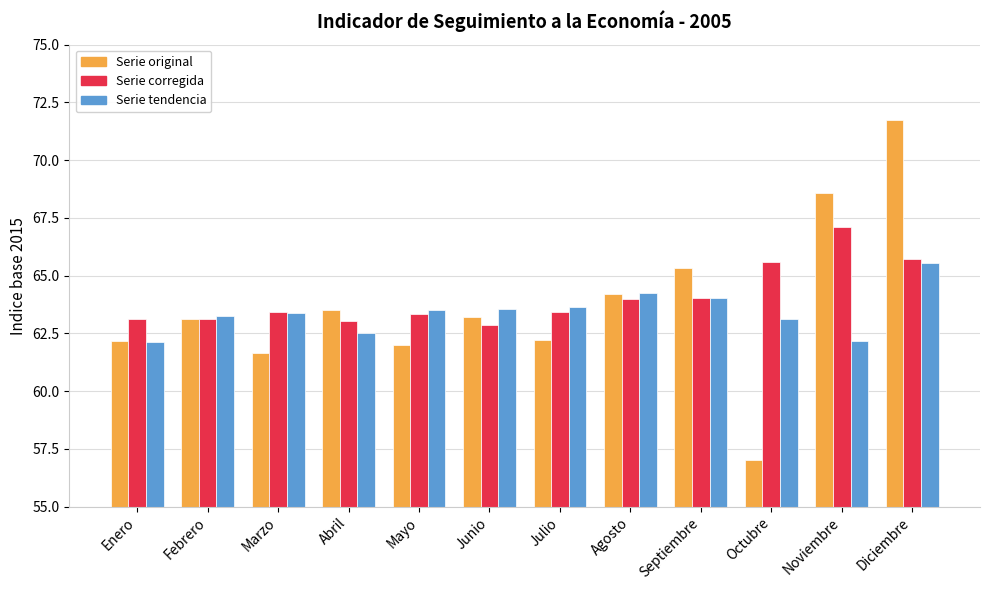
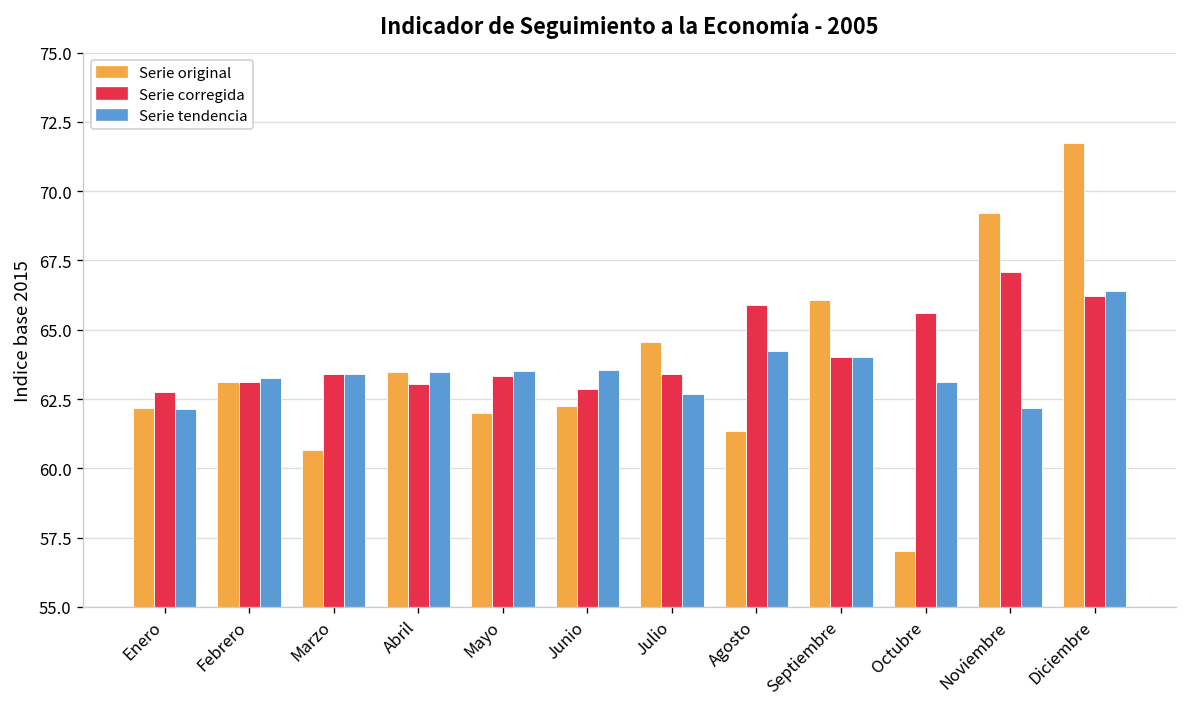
  {
    "Serie original": {
      "Enero": 62.2,
      "Febrero": 63.1,
-     "Marzo": 61.7,
+     "Marzo": 60.7,
      "Abril": 63.5,
      "Mayo": 62.0,
-     "Junio": 63.2,
-     "Julio": 62.2,
-     "Agosto": 64.2,
-     "Septiembre": 65.3,
+     "Junio": 62.2,
+     "Julio": 64.6,
+     "Agosto": 61.4,
+     "Septiembre": 66.1,
      "Octubre": 57.0,
-     "Noviembre": 68.6,
+     "Noviembre": 69.2,
      "Diciembre": 71.7
    },
    "Serie corregida": {
-     "Enero": 63.1,
+     "Enero": 62.8,
      "Febrero": 63.1,
      "Marzo": 63.4,
      "Abril": 63.0,
      "Mayo": 63.3,
      "Junio": 62.9,
      "Julio": 63.4,
-     "Agosto": 64.0,
+     "Agosto": 65.9,
      "Septiembre": 64.0,
      "Octubre": 65.6,
      "Noviembre": 67.1,
-     "Diciembre": 65.7
+     "Diciembre": 66.2
    },
    "Serie tendencia": {
      "Enero": 62.1,
      "Febrero": 63.3,
      "Marzo": 63.4,
-     "Abril": 62.5,
+     "Abril": 63.5,
      "Mayo": 63.5,
      "Junio": 63.6,
-     "Julio": 63.7,
+     "Julio": 62.7,
      "Agosto": 64.3,
      "Septiembre": 64.0,
      "Octubre": 63.1,
      "Noviembre": 62.2,
-     "Diciembre": 65.5
+     "Diciembre": 66.4
    }
  }
